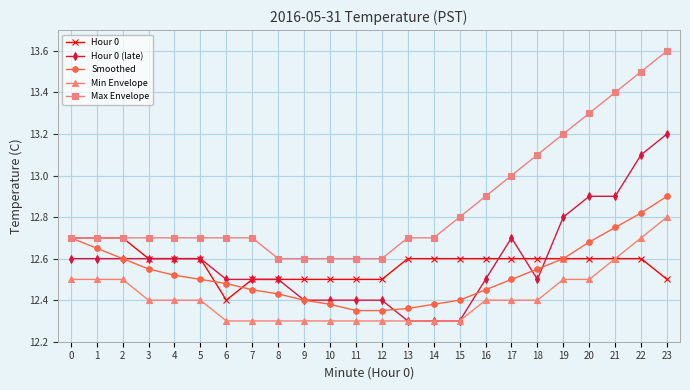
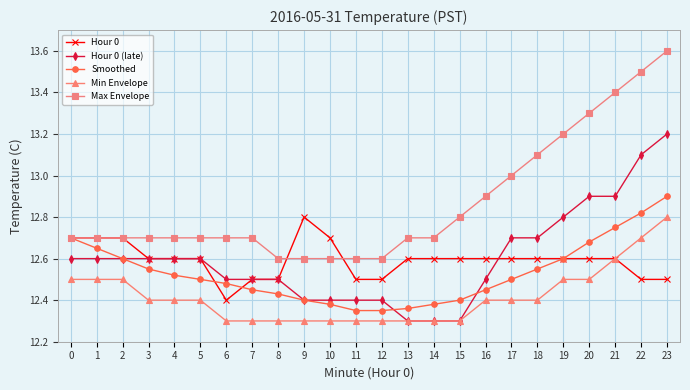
  {
    "Hour 0": {
      "6": 12.4,
-     "9": 12.5,
-     "10": 12.5,
+     "9": 12.8,
+     "10": 12.7,
      "11": 12.5,
      "12": 12.5,
      "13": 12.6,
      "14": 12.6,
      "15": 12.6,
      "16": 12.6,
      "17": 12.6,
      "18": 12.6,
      "20": 12.6,
-     "22": 12.6,
+     "22": 12.5,
      "23": 12.5
    },
    "Hour 0 (late)": {
      "0": 12.6,
      "1": 12.6,
      "6": 12.5,
      "10": 12.4,
      "11": 12.4,
      "12": 12.4,
      "16": 12.5,
      "17": 12.7,
-     "18": 12.5,
+     "18": 12.7,
      "19": 12.8,
      "20": 12.9,
      "21": 12.9,
      "22": 13.1,
      "23": 13.2
    }
  }
